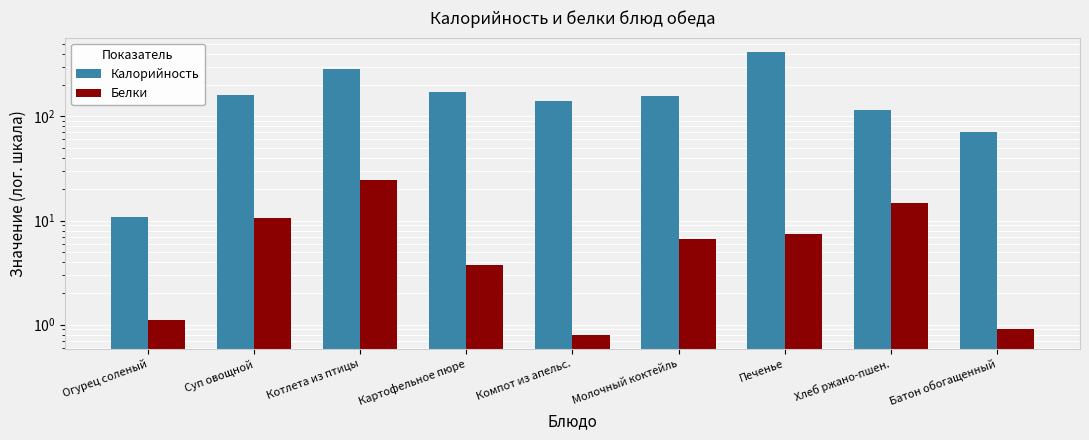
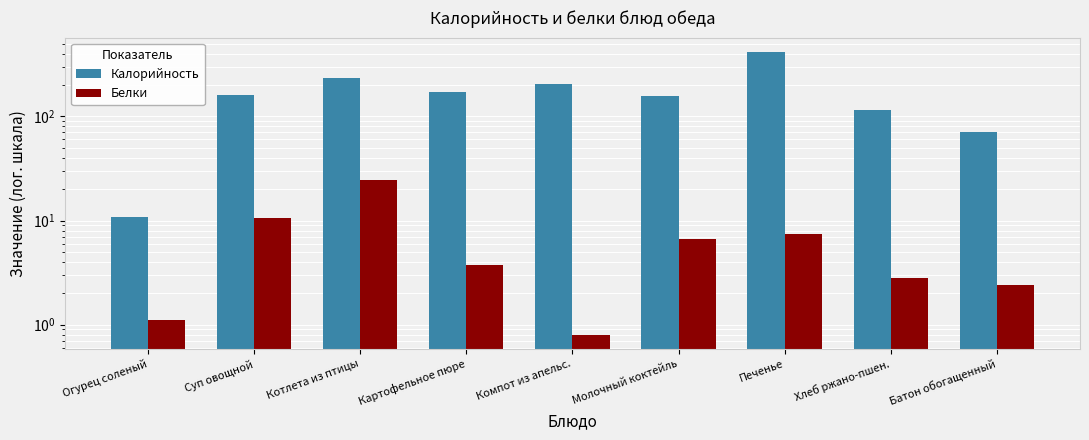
  {
    "Калорийность": {
      "Огурец соленый": 11,
      "Суп овощной": 160,
-     "Котлета из птицы": 290,
+     "Котлета из птицы": 230,
      "Картофельное пюре": 170,
-     "Компот из апельс.": 140,
+     "Компот из апельс.": 200,
      "Молочный коктейль": 160,
      "Печенье": 420,
      "Хлеб ржано-пшен.": 120,
      "Батон обогащенный": 70
    },
    "Белки": {
      "Огурец соленый": 1.1,
      "Суп овощной": 11,
      "Котлета из птицы": 24,
      "Картофельное пюре": 3.7,
      "Компот из апельс.": 0.8,
      "Молочный коктейль": 7,
      "Печенье": 8,
-     "Хлеб ржано-пшен.": 15,
-     "Батон обогащенный": 0.9
+     "Хлеб ржано-пшен.": 2.8,
+     "Батон обогащенный": 2.4
    }
  }
